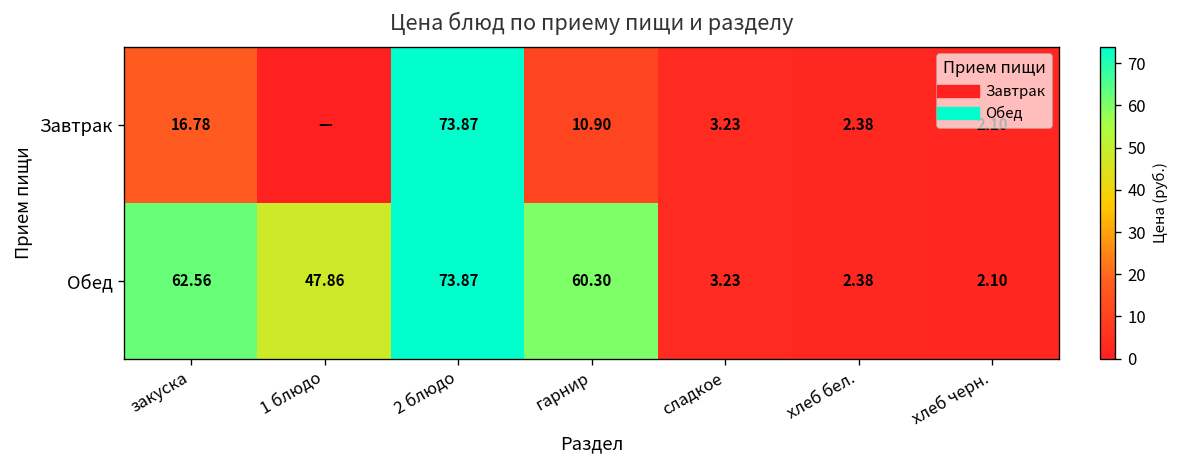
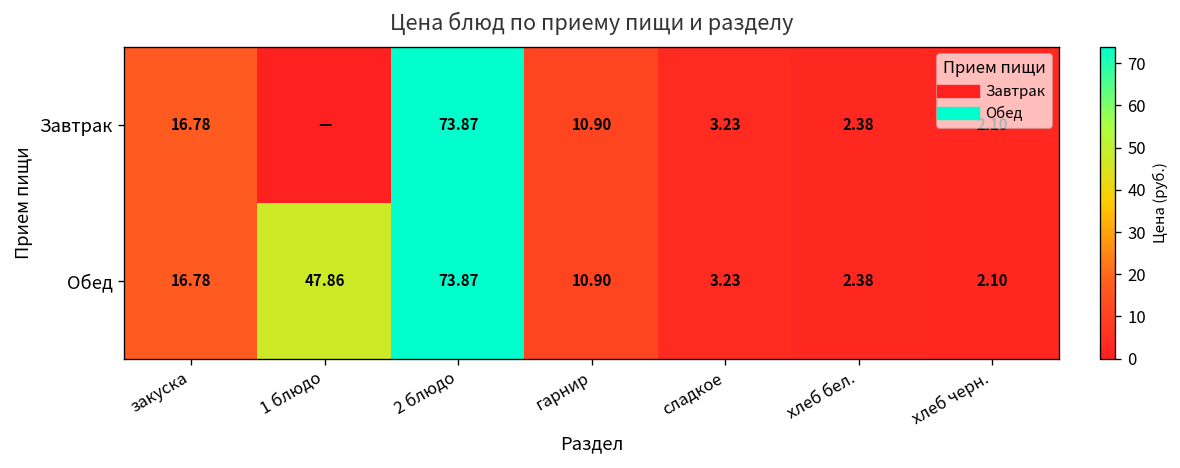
  {
    "Завтрак": {
      "закуска": 16.78,
      "2 блюдо": 73.87,
      "гарнир": 10.90,
      "сладкое": 3.23,
      "хлеб бел.": 2.38
    },
    "Обед": {
-     "закуска": 62.56,
+     "закуска": 16.78,
      "1 блюдо": 47.86,
      "2 блюдо": 73.87,
-     "гарнир": 60.30,
+     "гарнир": 10.90,
      "сладкое": 3.23,
      "хлеб бел.": 2.38,
      "хлеб черн.": 2.10
    }
  }
